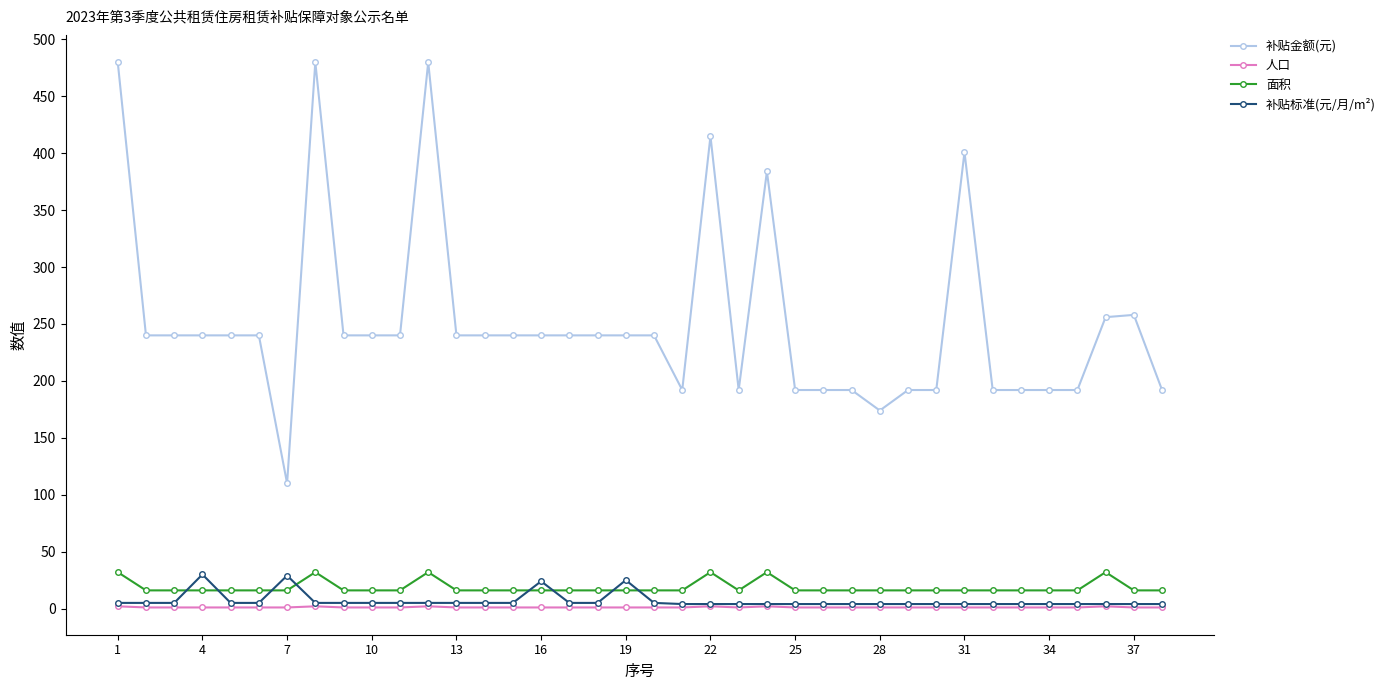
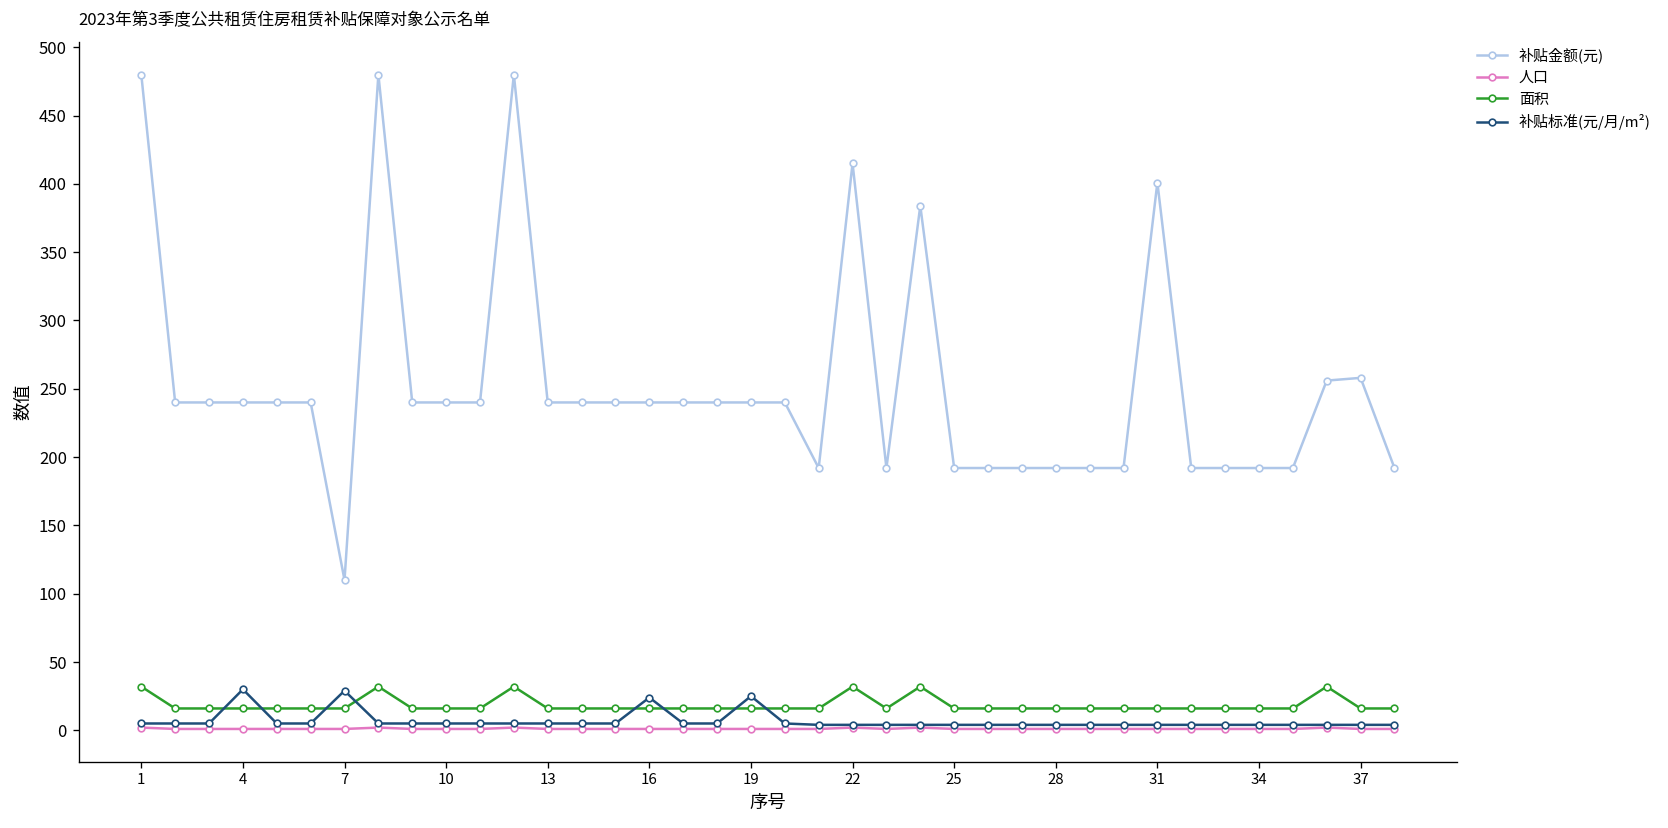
  {
    "补贴金额(元)": {
      "1": 480,
      "4": 240,
      "7": 110,
      "10": 240,
      "13": 240,
      "16": 240,
      "19": 240,
      "22": 415,
      "25": 192,
-     "28": 174,
+     "28": 192,
      "31": 401,
      "34": 192,
      "37": 258
    },
    "人口": {
      "1": 2,
      "4": 1,
      "7": 1,
      "10": 1,
      "13": 1,
      "16": 1,
      "19": 1,
      "25": 1,
      "28": 1,
      "31": 1,
      "34": 1,
      "37": 1
    },
    "面积": {
      "1": 32,
      "4": 16,
      "7": 16,
      "10": 16,
      "13": 16,
      "16": 16,
      "19": 16,
      "22": 32,
      "25": 16,
      "28": 16,
      "31": 16,
      "34": 16,
      "37": 16
    },
    "补贴标准(元/月/m²)": {
      "1": 5,
      "4": 30,
      "7": 29,
      "10": 5,
      "13": 5,
      "16": 24,
      "19": 25,
      "25": 4,
      "28": 4,
      "31": 4,
      "34": 4,
      "37": 4
    }
  }
